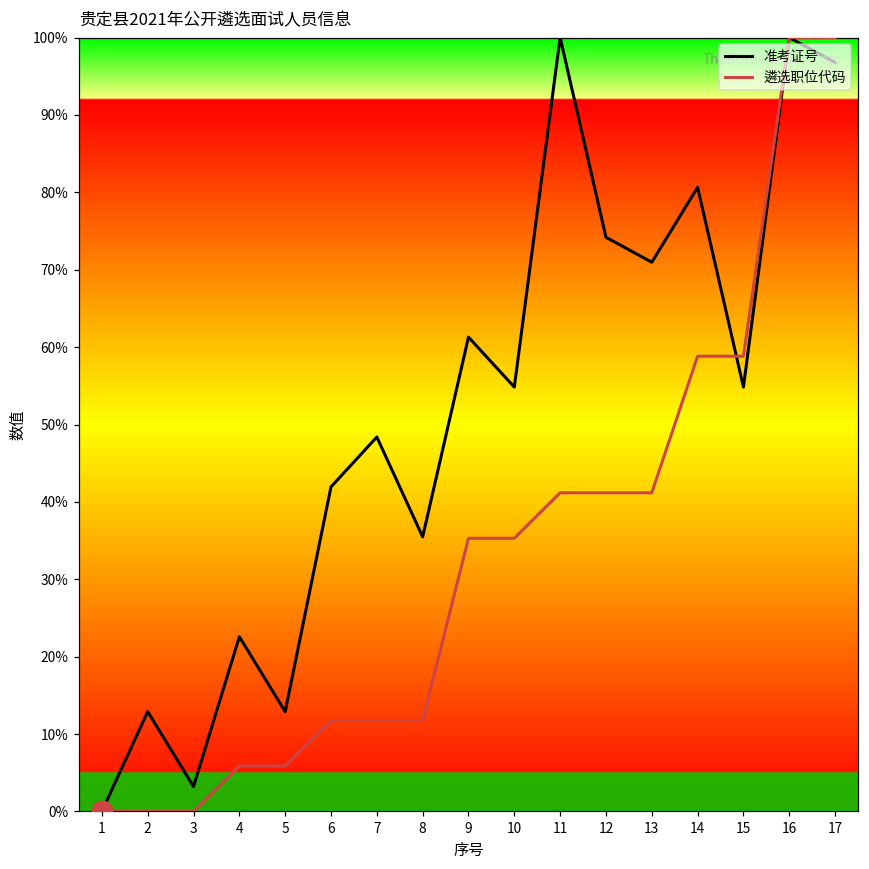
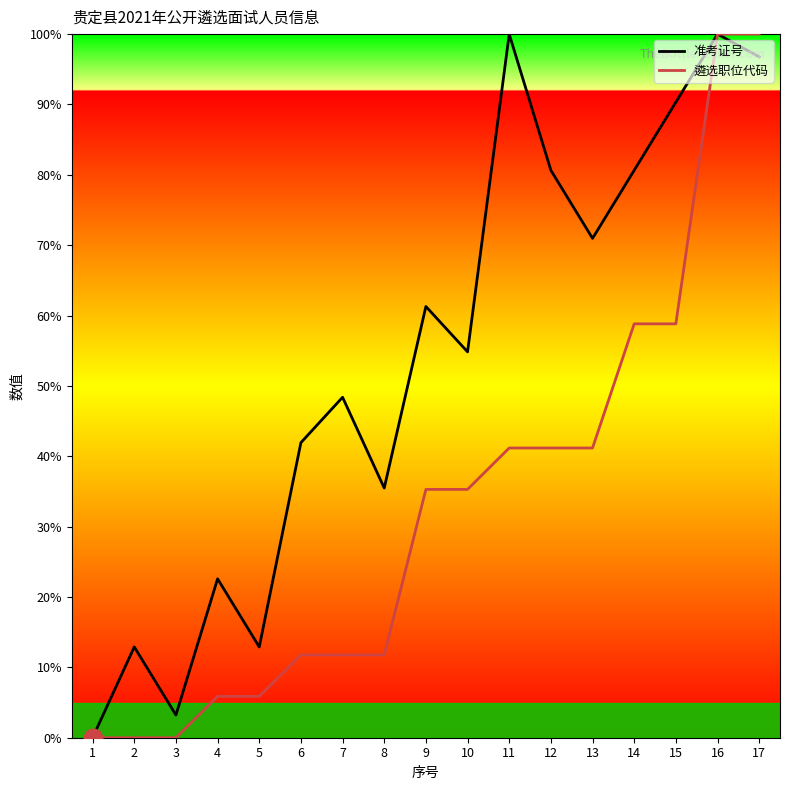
  {
    "准考证号": {
      "2": "13%",
      "4": "23%",
      "5": "13%",
      "6": "42%",
      "7": "48%",
      "8": "35%",
      "9": "61%",
      "10": "55%",
      "11": "100%",
-     "12": "74%",
+     "12": "81%",
      "13": "71%",
      "14": "81%",
-     "15": "55%"
+     "15": "90%"
    }
  }
